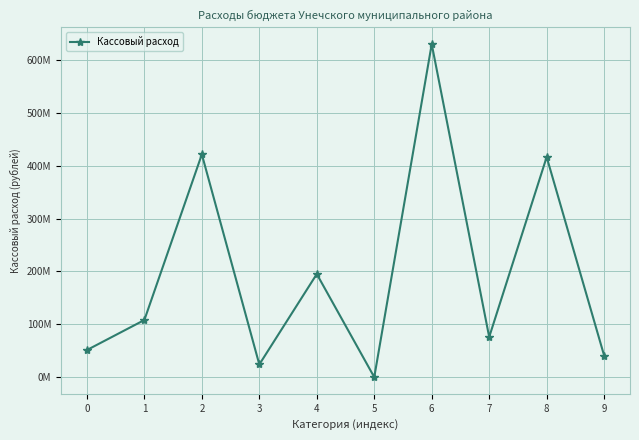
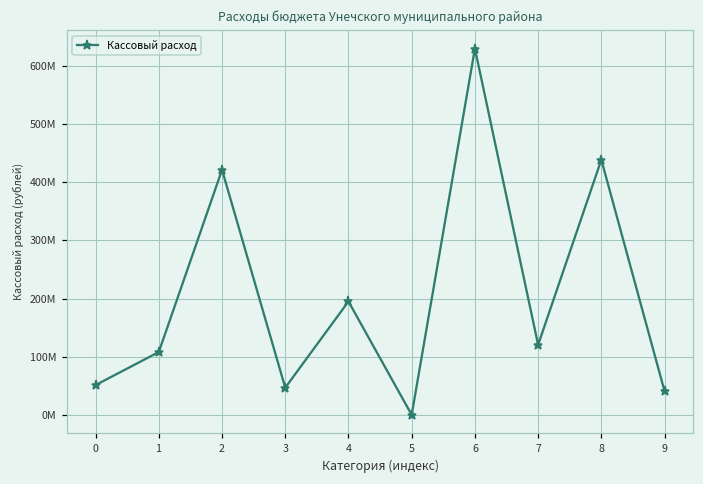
  {
    "0": 50000000,
    "1": 110000000,
    "2": 420000000,
-   "3": 20000000,
+   "3": 50000000,
    "4": 200000000,
    "5": 0,
    "6": 630000000,
-   "7": 80000000,
-   "8": 420000000,
+   "7": 120000000,
+   "8": 440000000,
    "9": 40000000
  }
